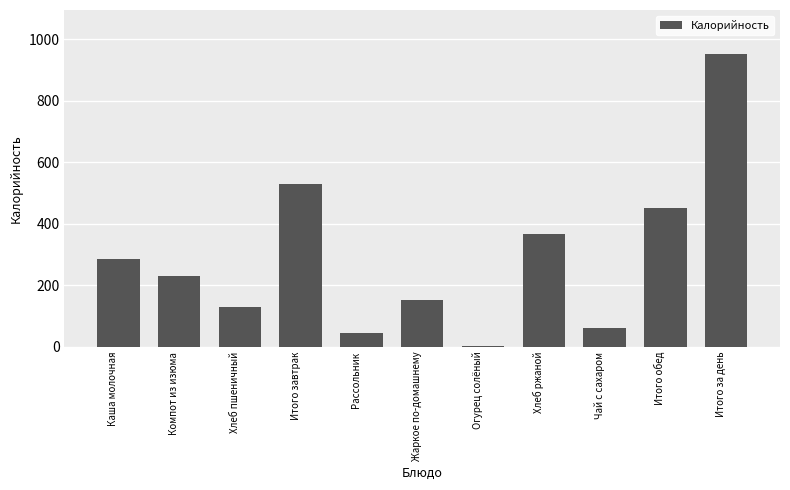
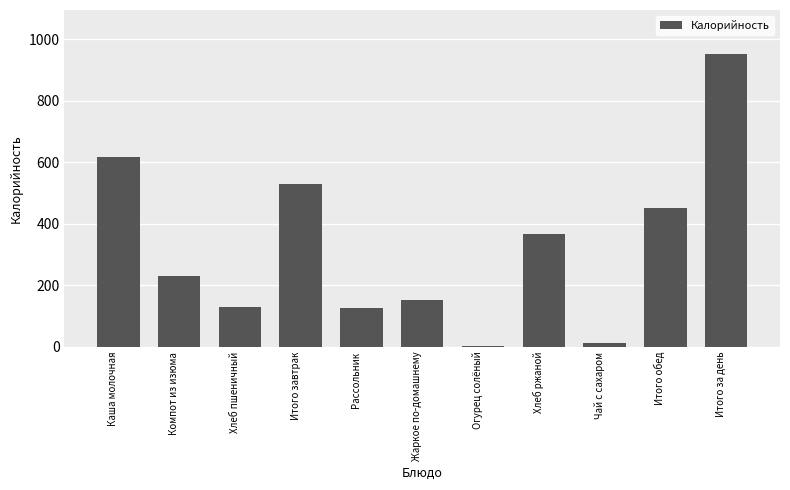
  {
-   "Каша молочная": 290,
+   "Каша молочная": 620,
    "Компот из изюма": 230,
    "Хлеб пшеничный": 130,
    "Итого завтрак": 530,
-   "Рассольник": 40,
+   "Рассольник": 130,
    "Жаркое по-домашнему": 150,
    "Хлеб ржаной": 370,
-   "Чай с сахаром": 60,
+   "Чай с сахаром": 10,
    "Итого обед": 450,
    "Итого за день": 950
  }
